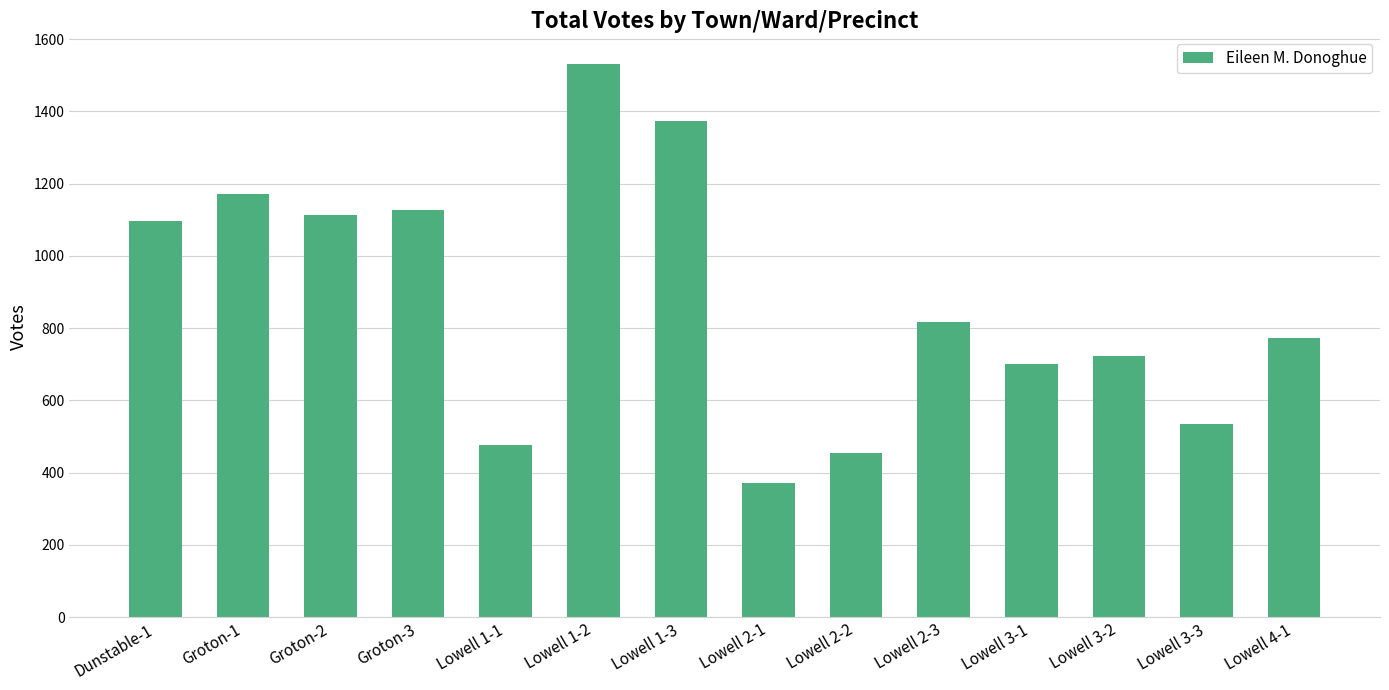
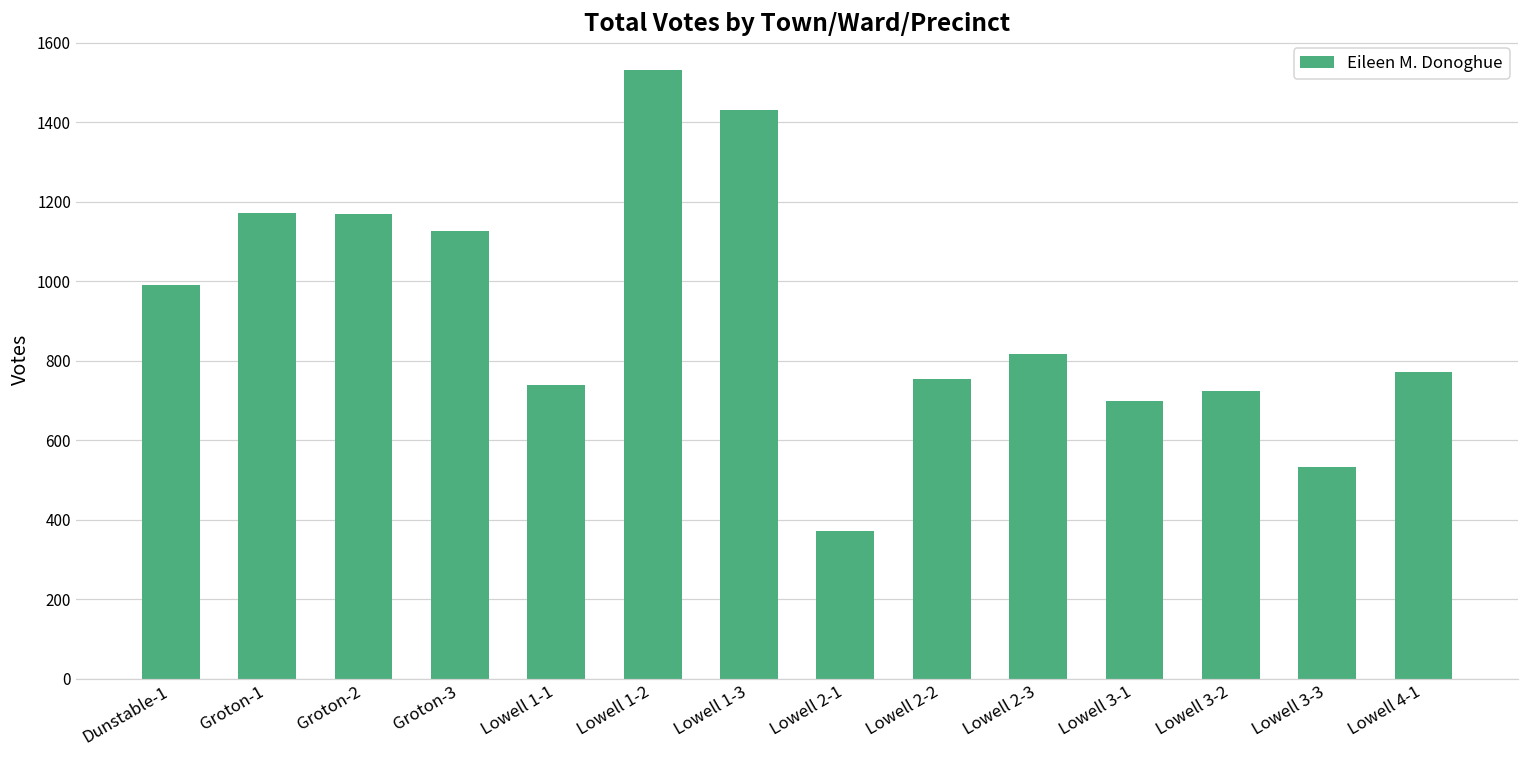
  {
-   "Dunstable-1": 1100,
+   "Dunstable-1": 990,
    "Groton-1": 1170,
-   "Groton-2": 1110,
+   "Groton-2": 1170,
    "Groton-3": 1130,
-   "Lowell 1-1": 480,
+   "Lowell 1-1": 740,
    "Lowell 1-2": 1530,
-   "Lowell 1-3": 1370,
+   "Lowell 1-3": 1430,
    "Lowell 2-1": 370,
-   "Lowell 2-2": 450,
+   "Lowell 2-2": 750,
    "Lowell 2-3": 820,
    "Lowell 3-1": 700,
    "Lowell 3-2": 720,
    "Lowell 3-3": 530,
    "Lowell 4-1": 770
  }
